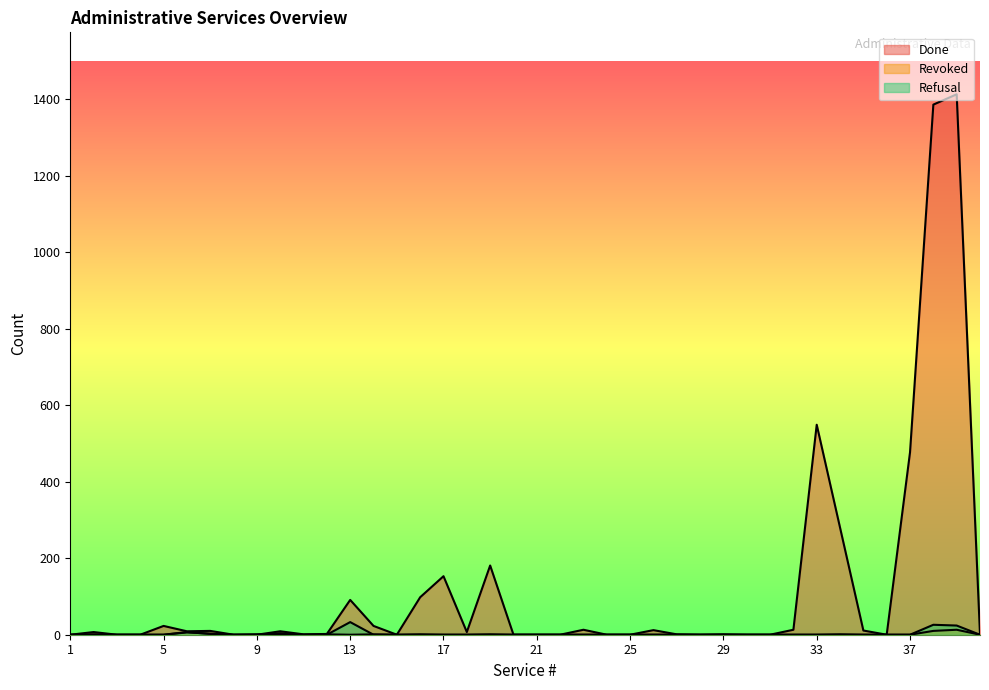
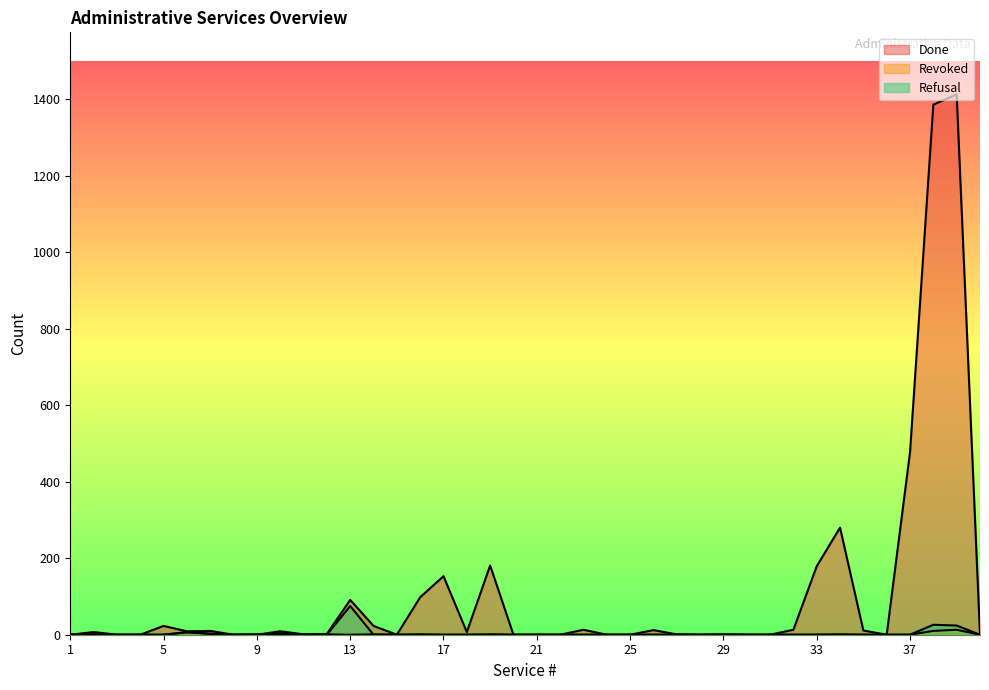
  {
    "Done": {
      "5": 20,
      "13": 90,
      "17": 150,
-     "33": 550,
+     "33": 180,
      "37": 480
    },
    "Revoked": {
      "13": 0
    },
    "Refusal": {
-     "13": 30
+     "13": 80
    }
  }
